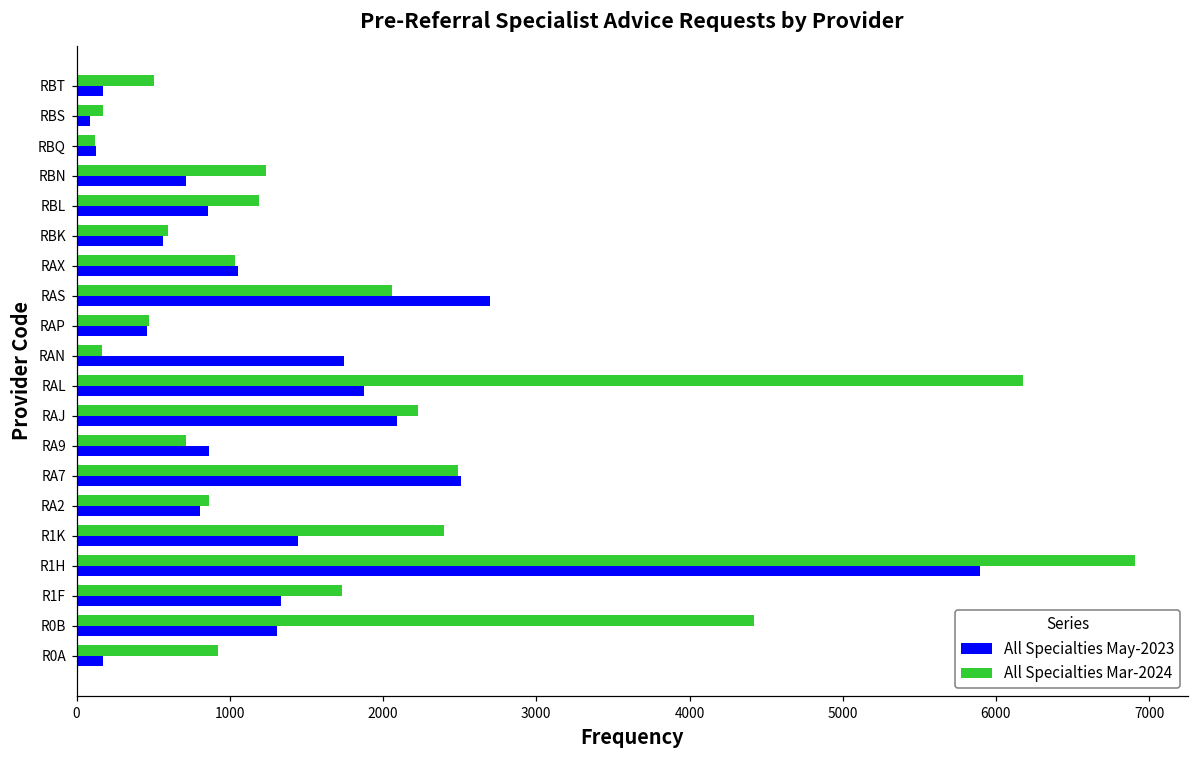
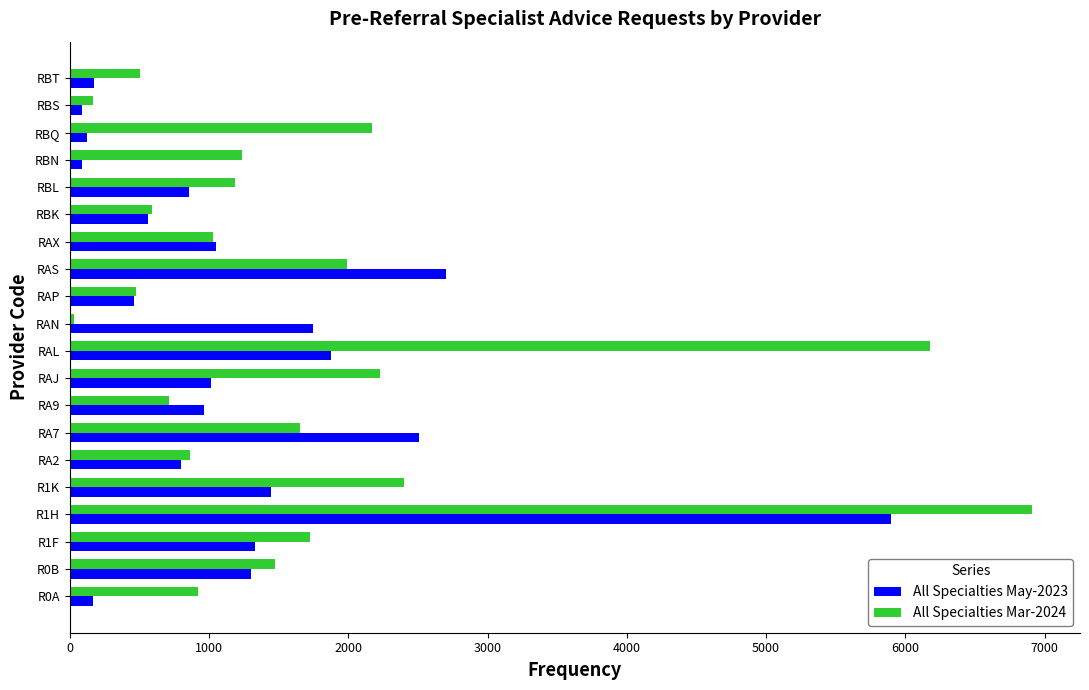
  {
    "All Specialties May-2023": {
      "RBT": 170,
      "RBS": 90,
      "RBQ": 130,
-     "RBN": 710,
+     "RBN": 90,
      "RBL": 860,
      "RBK": 570,
      "RAX": 1050,
      "RAS": 2700,
      "RAP": 460,
      "RAN": 1750,
      "RAL": 1880,
-     "RAJ": 2090,
-     "RA9": 870,
+     "RAJ": 1010,
+     "RA9": 970,
      "RA7": 2510,
      "RA2": 800,
      "R1K": 1440,
      "R1H": 5890,
      "R1F": 1330,
      "R0B": 1310,
      "R0A": 170
    },
    "All Specialties Mar-2024": {
      "RBT": 510,
      "RBS": 170,
-     "RBQ": 120,
+     "RBQ": 2170,
      "RBN": 1240,
      "RBL": 1190,
      "RBK": 590,
      "RAX": 1030,
-     "RAS": 2060,
+     "RAS": 1990,
      "RAP": 470,
-     "RAN": 170,
+     "RAN": 30,
      "RAL": 6180,
      "RAJ": 2230,
      "RA9": 720,
-     "RA7": 2490,
+     "RA7": 1650,
      "RA2": 860,
      "R1K": 2400,
      "R1H": 6910,
      "R1F": 1730,
-     "R0B": 4420,
+     "R0B": 1470,
      "R0A": 920
    }
  }
